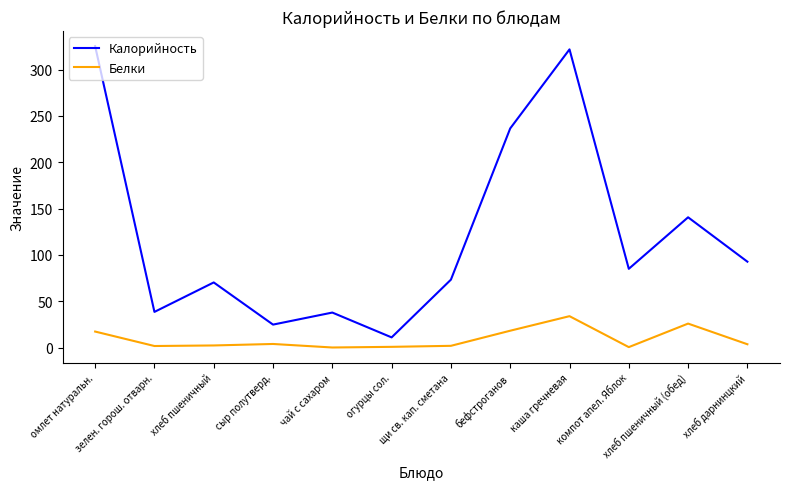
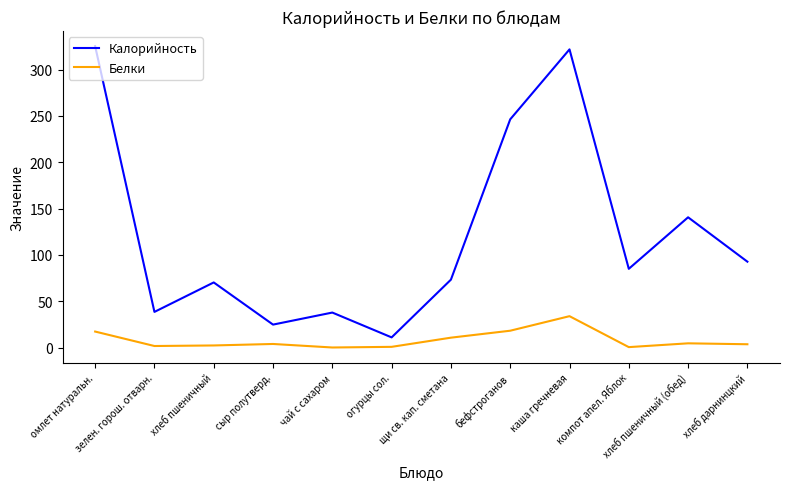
  {
    "Калорийность": {
      "зелен. горош. отварн.": 40,
      "хлеб пшеничный": 70,
      "сыр полутверд.": 20,
      "чай с сахаром": 40,
      "огурцы сол.": 10,
      "щи св. кап. сметана": 70,
-     "бефстроганов": 240,
+     "бефстроганов": 250,
      "каша гречневая": 320,
      "компот апел. Яблок": 90,
      "хлеб пшеничный (обед)": 140,
      "хлеб дарнинцкий": 90
    },
    "Белки": {
      "омлет натуральн.": 20,
      "зелен. горош. отварн.": 0,
      "хлеб пшеничный": 0,
      "сыр полутверд.": 0,
      "чай с сахаром": 0,
      "огурцы сол.": 0,
-     "щи св. кап. сметана": 0,
+     "щи св. кап. сметана": 10,
      "бефстроганов": 20,
      "каша гречневая": 30,
      "компот апел. Яблок": 0,
-     "хлеб пшеничный (обед)": 30,
+     "хлеб пшеничный (обед)": 0,
      "хлеб дарнинцкий": 0
    }
  }
